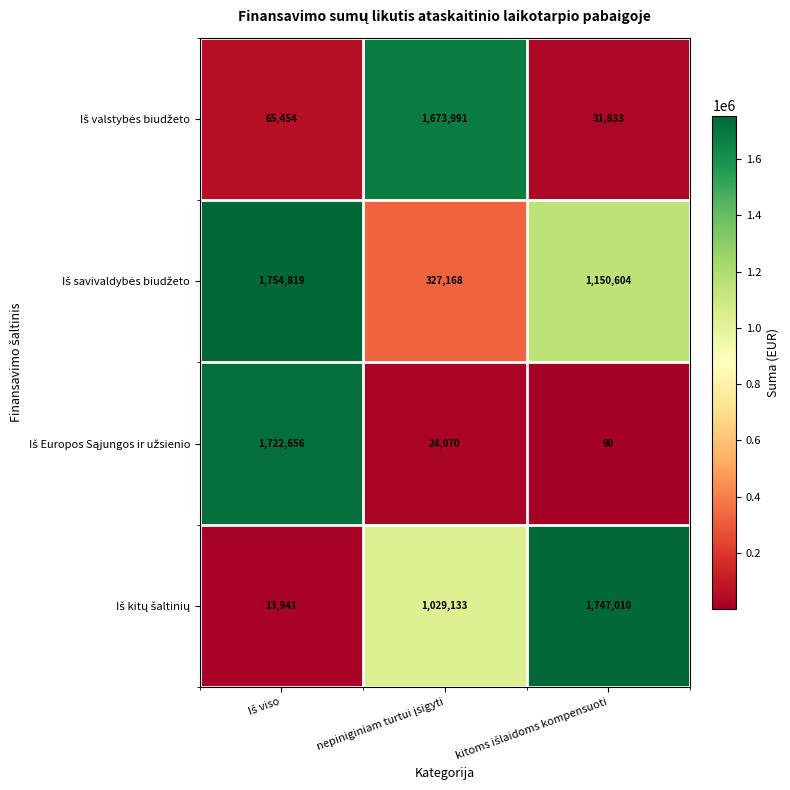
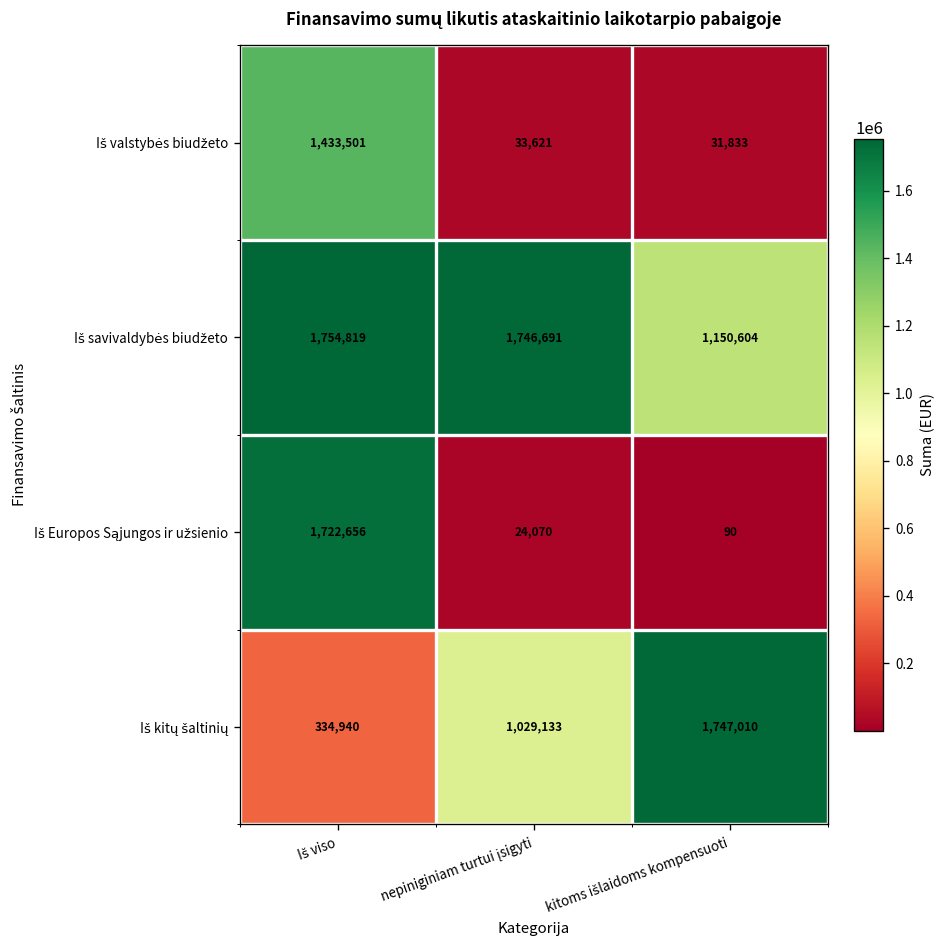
  {
    "Iš valstybės biudžeto": {
-     "Iš viso": "65,454",
-     "nepiniginiam turtui įsigyti": "1,673,991",
+     "Iš viso": "1,433,501",
+     "nepiniginiam turtui įsigyti": "33,621",
      "kitoms išlaidoms kompensuoti": "31,833"
    },
    "Iš savivaldybės biudžeto": {
      "Iš viso": "1,754,819",
-     "nepiniginiam turtui įsigyti": "327,168",
+     "nepiniginiam turtui įsigyti": "1,746,691",
      "kitoms išlaidoms kompensuoti": "1,150,604"
    },
    "Iš Europos Sąjungos ir užsienio": {
      "Iš viso": "1,722,656",
      "nepiniginiam turtui įsigyti": "24,070",
      "kitoms išlaidoms kompensuoti": "90"
    },
    "Iš kitų šaltinių": {
-     "Iš viso": "13,941",
+     "Iš viso": "334,940",
      "nepiniginiam turtui įsigyti": "1,029,133",
      "kitoms išlaidoms kompensuoti": "1,747,010"
    }
  }
